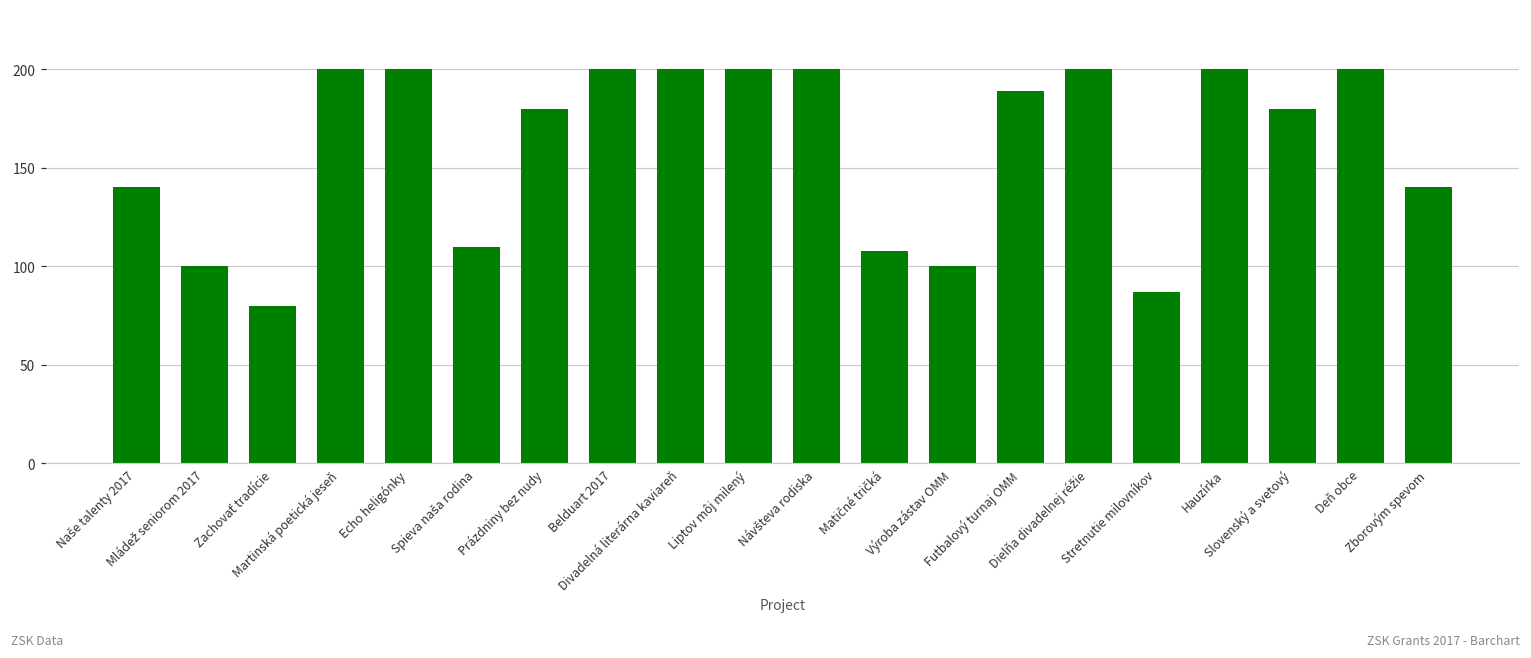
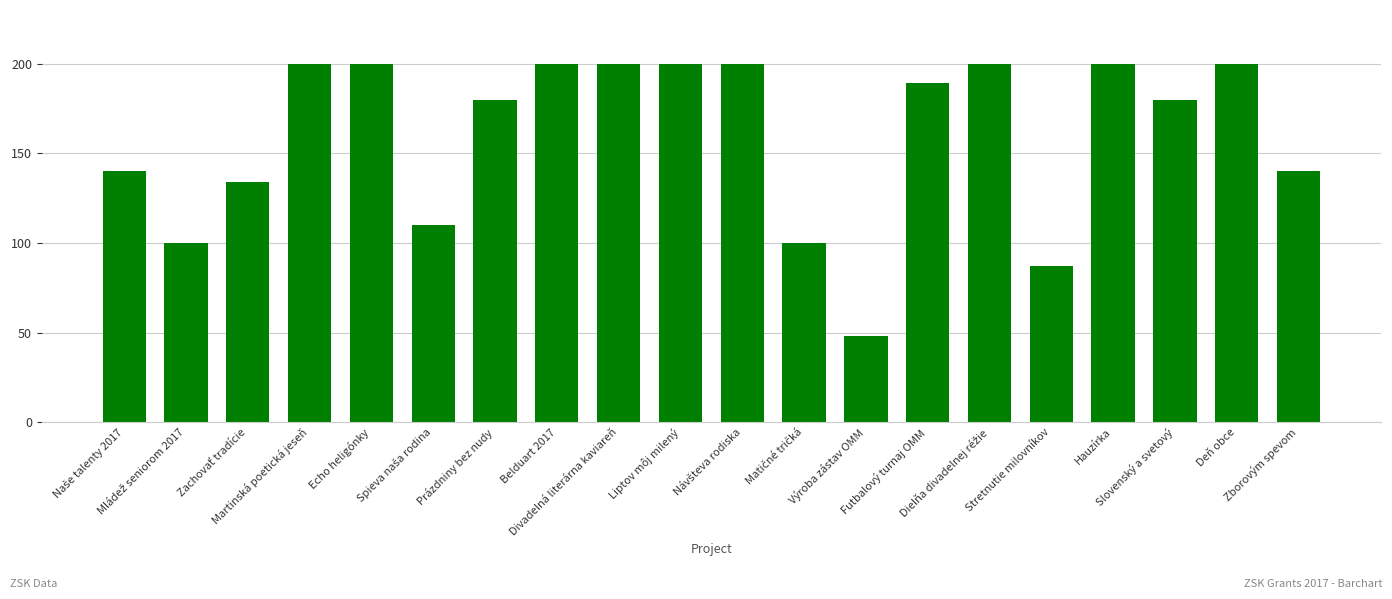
  {
    "Naše talenty 2017": 140,
    "Mládež seniorom 2017": 100,
-   "Zachovať tradície": 80,
+   "Zachovať tradície": 134,
    "Martinská poetická jeseň": 200,
    "Echo heligónky": 200,
    "Spieva naša rodina": 110,
    "Prázdniny bez nudy": 180,
    "Belduart 2017": 200,
    "Divadelná literárna kaviareň": 200,
    "Liptov môj milený": 200,
    "Návšteva rodiska": 200,
-   "Matičné tričká": 108,
-   "Výroba zástav OMM": 100,
+   "Matičné tričká": 100,
+   "Výroba zástav OMM": 48,
    "Futbalový turnaj OMM": 189,
    "Dielňa divadelnej réžie": 200,
    "Stretnutie milovníkov": 87,
    "Hauzírka": 200,
    "Slovenský a svetový": 180,
    "Deň obce": 200,
    "Zborovým spevom": 140
  }
